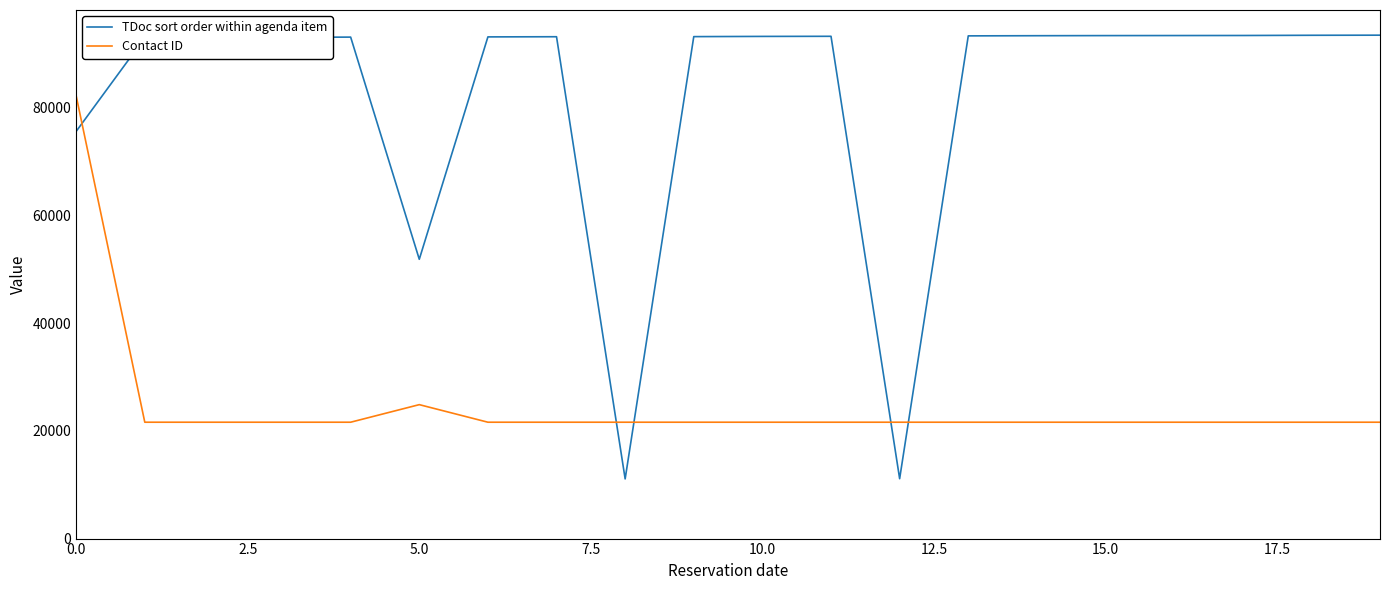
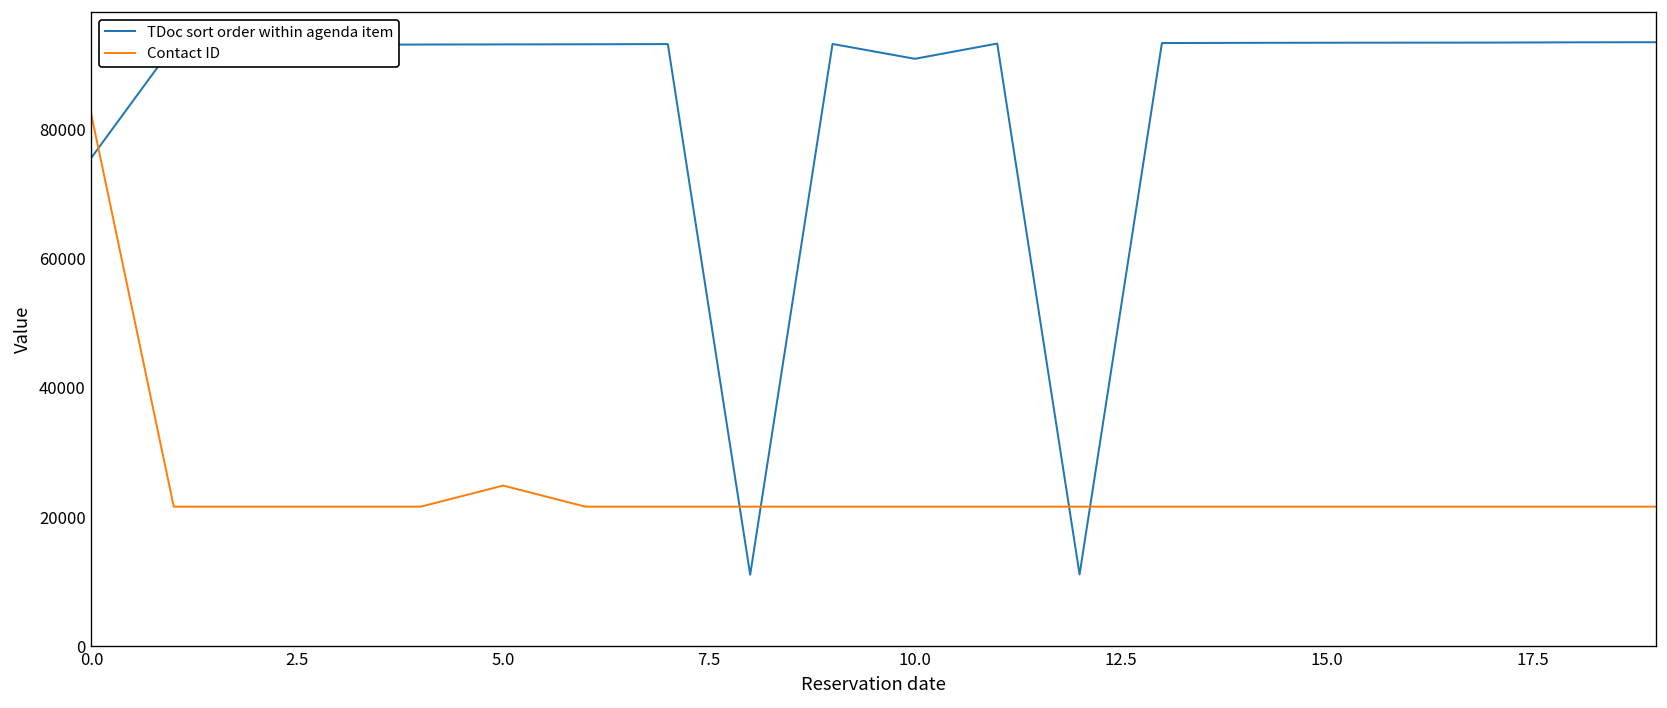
  {
    "TDoc sort order within agenda item": {
      "0.0": 76000,
-     "5.0": 52000,
-     "10.0": 93000,
+     "5.0": 93000,
+     "10.0": 91000,
      "15.0": 93000
    },
    "Contact ID": {
      "0.0": 82000,
      "5.0": 25000,
      "10.0": 22000,
      "15.0": 22000
    }
  }
